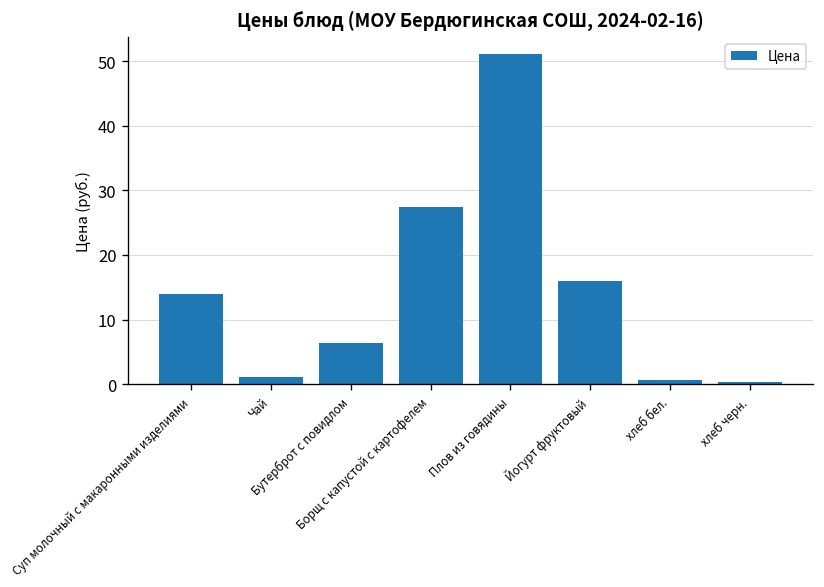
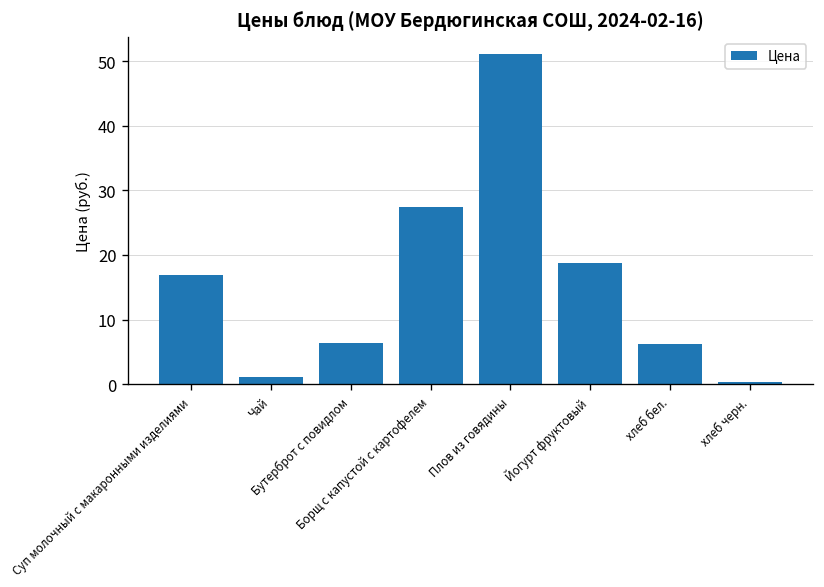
  {
-   "Суп молочный с макаронными изделиями": 14,
+   "Суп молочный с макаронными изделиями": 17,
    "Чай": 1,
    "Бутерброт с повидлом": 6,
    "Борщ с капустой с картофелем": 27,
    "Плов из говядины": 51,
-   "Йогурт фруктовый": 16,
-   "хлеб бел.": 1
+   "Йогурт фруктовый": 19,
+   "хлеб бел.": 6
  }
